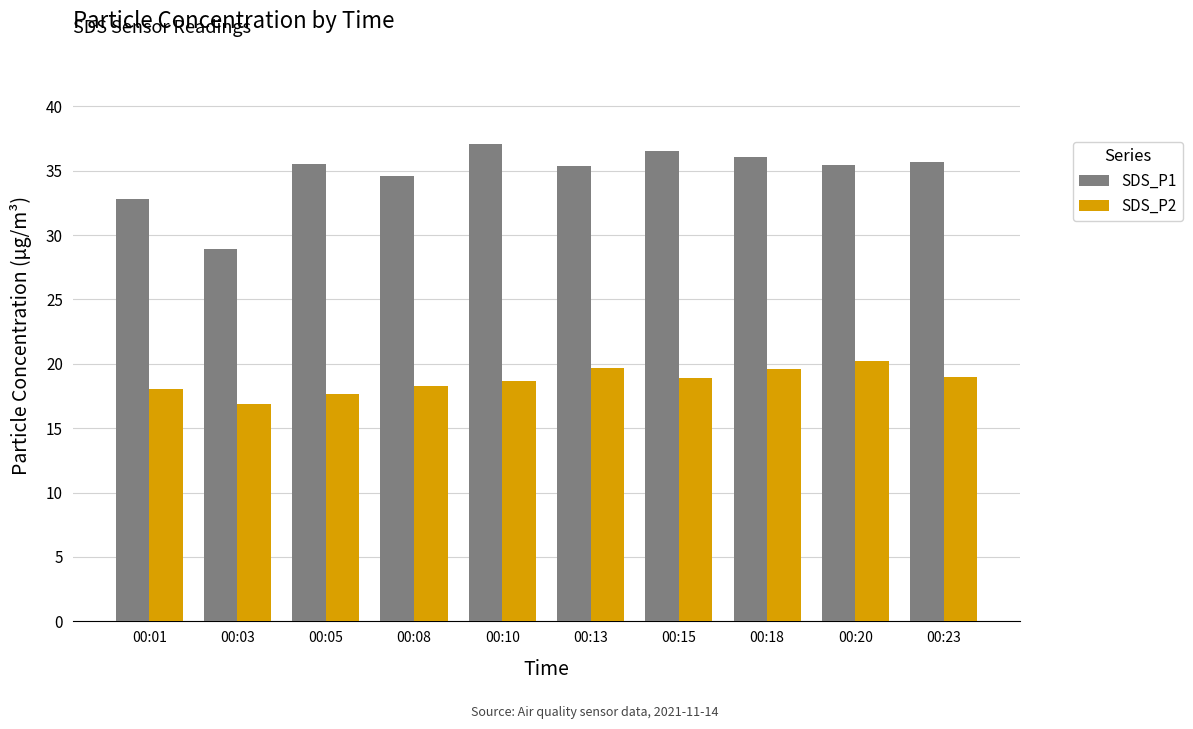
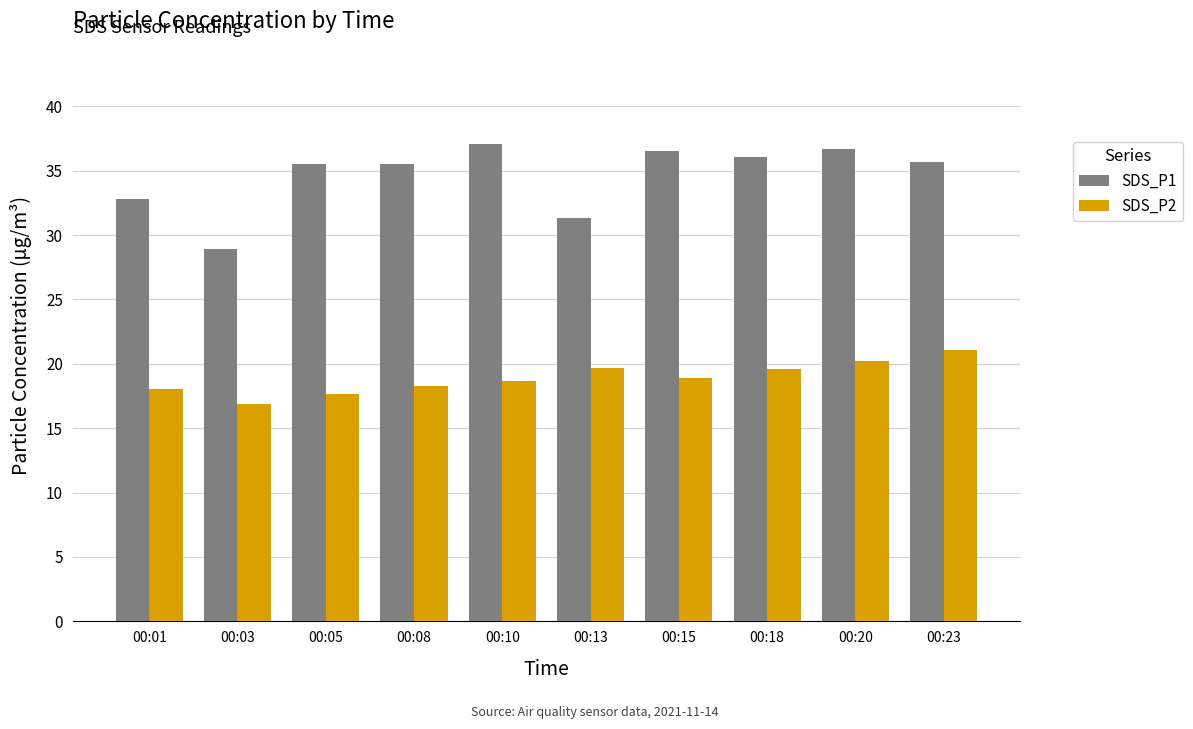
  {
    "SDS_P1": {
      "00:01": 32.8,
      "00:03": 28.9,
      "00:05": 35.5,
-     "00:08": 34.6,
+     "00:08": 35.5,
      "00:10": 37.1,
-     "00:13": 35.4,
+     "00:13": 31.3,
      "00:15": 36.6,
      "00:18": 36.0,
-     "00:20": 35.5,
+     "00:20": 36.7,
      "00:23": 35.7
    },
    "SDS_P2": {
      "00:01": 18.0,
      "00:03": 16.9,
      "00:05": 17.6,
      "00:08": 18.3,
      "00:10": 18.7,
      "00:13": 19.7,
      "00:15": 18.9,
      "00:18": 19.6,
      "00:20": 20.2,
-     "00:23": 19.0
+     "00:23": 21.1
    }
  }
